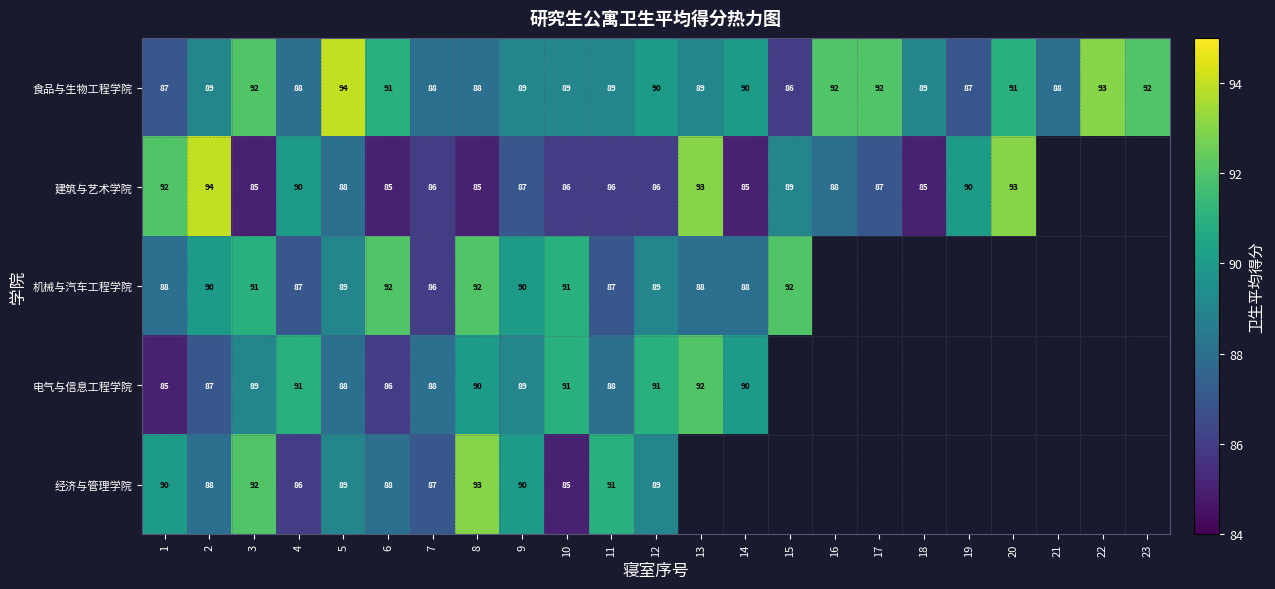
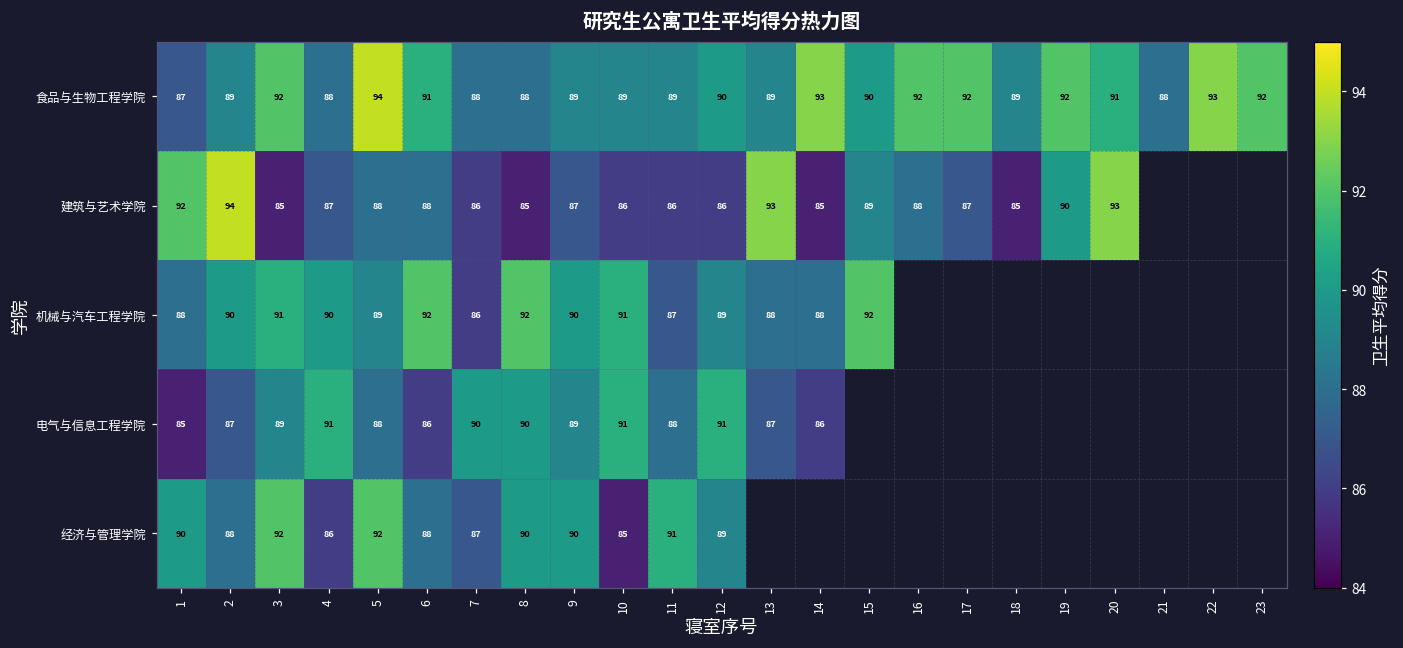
  {
    "食品与生物工程学院": {
      "1": 87,
      "2": 89,
      "3": 92,
      "4": 88,
      "5": 94,
      "6": 91,
      "7": 88,
      "8": 88,
      "9": 89,
      "10": 89,
      "11": 89,
      "12": 90,
      "13": 89,
-     "14": 90,
-     "15": 86,
+     "14": 93,
+     "15": 90,
      "16": 92,
      "17": 92,
      "18": 89,
-     "19": 87,
+     "19": 92,
      "20": 91,
      "21": 88,
      "22": 93,
      "23": 92
    },
    "建筑与艺术学院": {
      "1": 92,
      "2": 94,
      "3": 85,
-     "4": 90,
+     "4": 87,
      "5": 88,
-     "6": 85,
+     "6": 88,
      "7": 86,
      "8": 85,
      "9": 87,
      "10": 86,
      "11": 86,
      "12": 86,
      "13": 93,
      "14": 85,
      "15": 89,
      "16": 88,
      "17": 87,
      "18": 85,
      "19": 90,
      "20": 93
    },
    "机械与汽车工程学院": {
      "1": 88,
      "2": 90,
      "3": 91,
-     "4": 87,
+     "4": 90,
      "5": 89,
      "6": 92,
      "7": 86,
      "8": 92,
      "9": 90,
      "10": 91,
      "11": 87,
      "12": 89,
      "13": 88,
      "14": 88,
      "15": 92
    },
    "电气与信息工程学院": {
      "1": 85,
      "2": 87,
      "3": 89,
      "4": 91,
      "5": 88,
      "6": 86,
-     "7": 88,
+     "7": 90,
      "8": 90,
      "9": 89,
      "10": 91,
      "11": 88,
      "12": 91,
-     "13": 92,
-     "14": 90
+     "13": 87,
+     "14": 86
    },
    "经济与管理学院": {
      "1": 90,
      "2": 88,
      "3": 92,
      "4": 86,
-     "5": 89,
+     "5": 92,
      "6": 88,
      "7": 87,
-     "8": 93,
+     "8": 90,
      "9": 90,
      "10": 85,
      "11": 91,
      "12": 89
    }
  }
